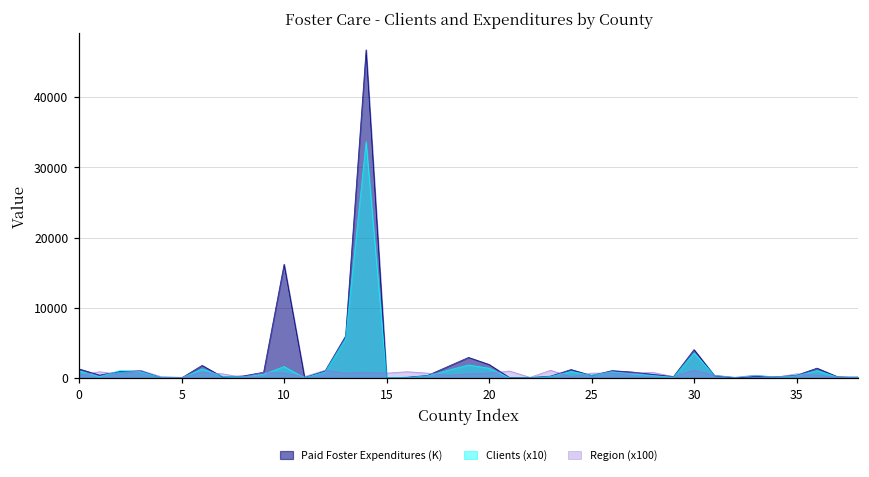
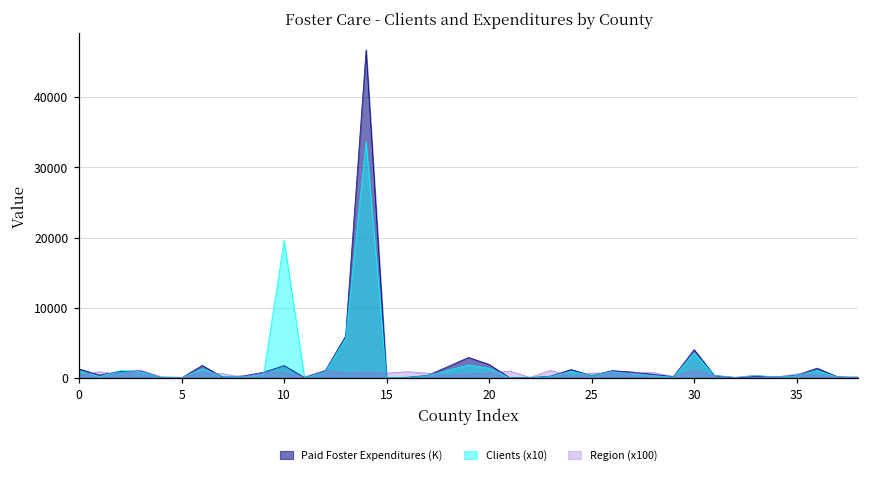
  {
    "Paid Foster Expenditures (K)": {
-     "10": 16000,
+     "10": 2000,
      "20": 2000,
      "30": 4000
    },
    "Clients (x10)": {
-     "10": 2000,
+     "10": 20000,
      "20": 1000,
      "30": 4000
    },
    "Region (x100)": {
      "0": 0,
      "10": 1000,
      "15": 1000,
      "20": 1000,
      "30": 1000
    }
  }
